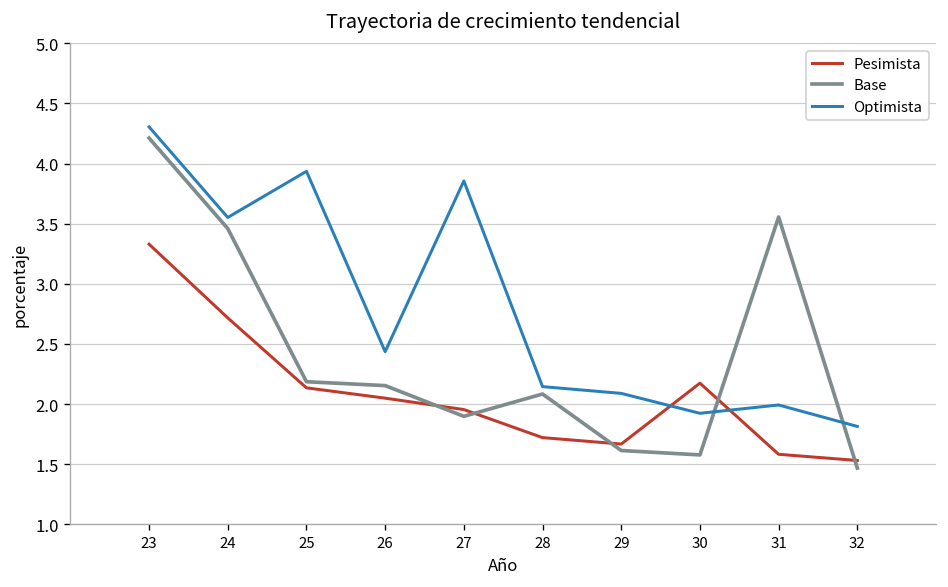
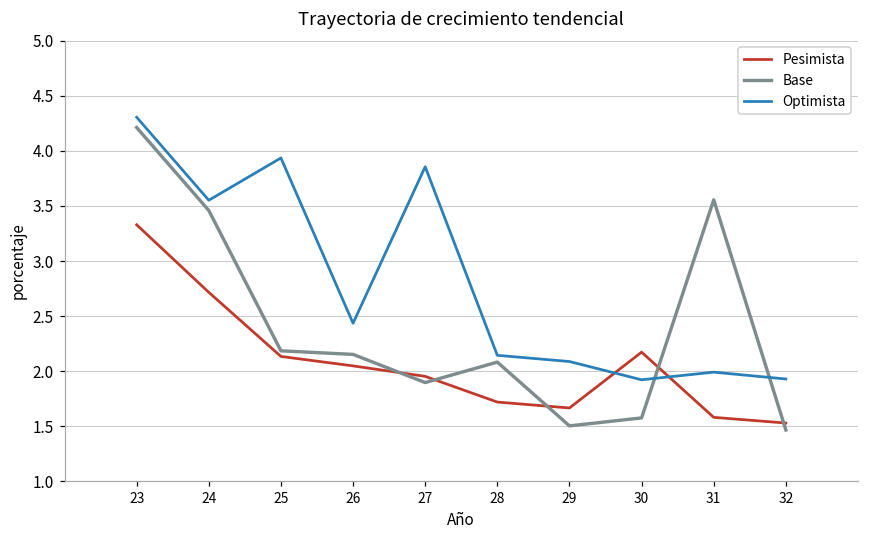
  {
    "Pesimista": {
      "23": 3.33,
      "24": 2.72,
      "25": 2.13,
      "26": 2.05,
      "27": 1.95,
      "28": 1.72,
      "29": 1.67,
      "30": 2.17,
      "31": 1.58,
      "32": 1.53
    },
    "Base": {
      "23": 4.21,
      "24": 3.46,
      "25": 2.19,
      "26": 2.15,
      "27": 1.90,
      "28": 2.08,
-     "29": 1.61,
+     "29": 1.50,
      "30": 1.58,
      "31": 3.56,
      "32": 1.47
    },
    "Optimista": {
      "23": 4.30,
      "24": 3.55,
      "25": 3.94,
      "26": 2.44,
      "27": 3.86,
      "28": 2.14,
      "29": 2.09,
      "30": 1.92,
      "31": 1.99,
-     "32": 1.81
+     "32": 1.93
    }
  }
